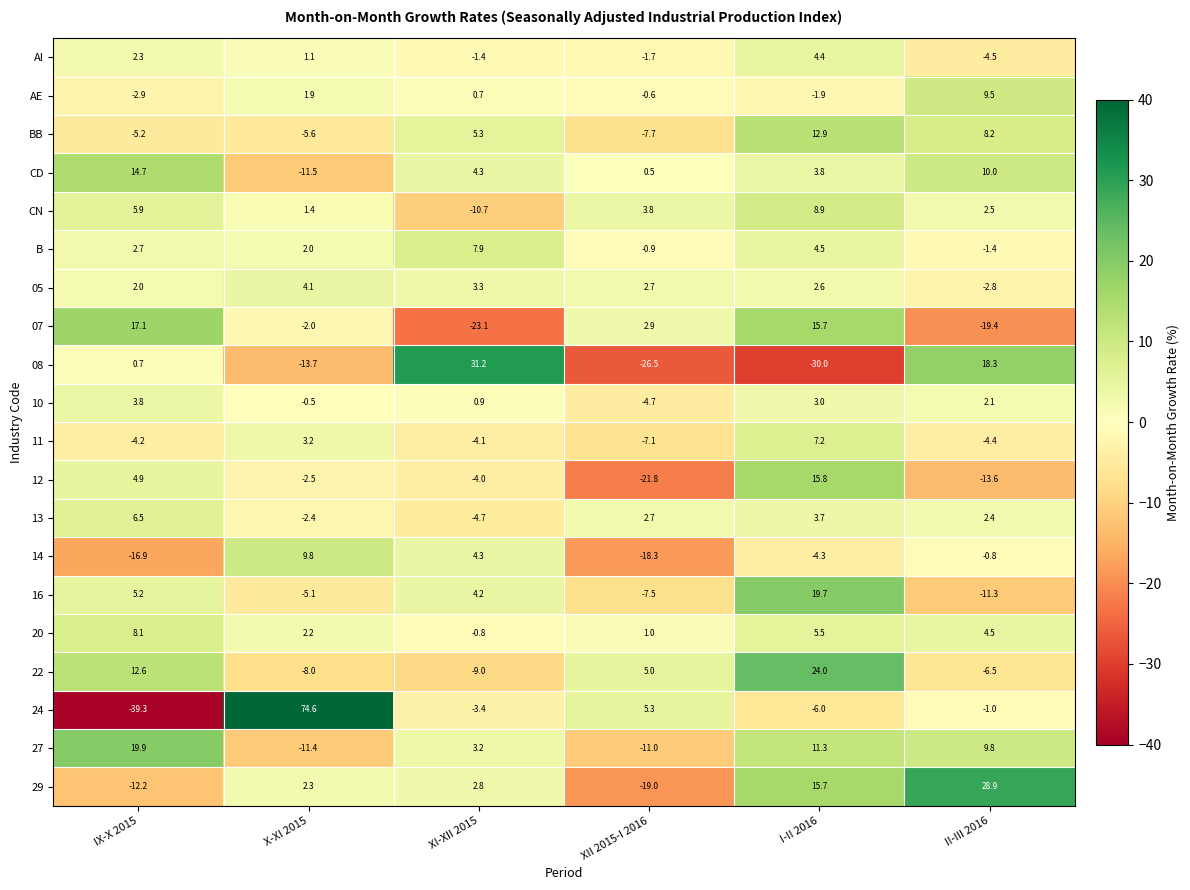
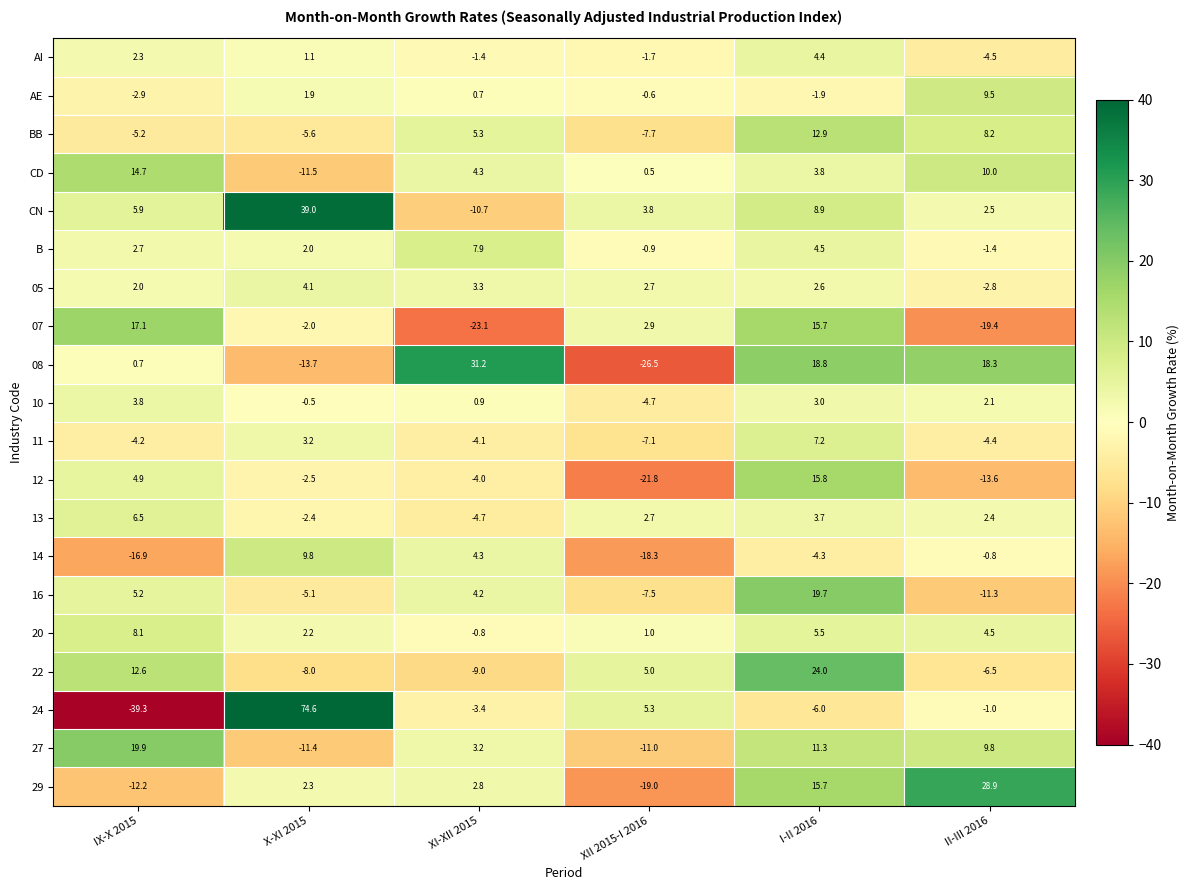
  {
    "AI": {
      "IX-X 2015": 2.3,
      "X-XI 2015": 1.1,
      "XI-XII 2015": -1.4,
      "XII 2015-I 2016": -1.7,
      "I-II 2016": 4.4,
      "II-III 2016": -4.5
    },
    "AE": {
      "IX-X 2015": -2.9,
      "X-XI 2015": 1.9,
      "XI-XII 2015": 0.7,
      "XII 2015-I 2016": -0.6,
      "I-II 2016": -1.9,
      "II-III 2016": 9.5
    },
    "BB": {
      "IX-X 2015": -5.2,
      "X-XI 2015": -5.6,
      "XI-XII 2015": 5.3,
      "XII 2015-I 2016": -7.7,
      "I-II 2016": 12.9,
      "II-III 2016": 8.2
    },
    "CD": {
      "IX-X 2015": 14.7,
      "X-XI 2015": -11.5,
      "XI-XII 2015": 4.3,
      "XII 2015-I 2016": 0.5,
      "I-II 2016": 3.8,
      "II-III 2016": 10.0
    },
    "CN": {
      "IX-X 2015": 5.9,
-     "X-XI 2015": 1.4,
+     "X-XI 2015": 39.0,
      "XI-XII 2015": -10.7,
      "XII 2015-I 2016": 3.8,
      "I-II 2016": 8.9,
      "II-III 2016": 2.5
    },
    "B": {
      "IX-X 2015": 2.7,
      "X-XI 2015": 2.0,
      "XI-XII 2015": 7.9,
      "XII 2015-I 2016": -0.9,
      "I-II 2016": 4.5,
      "II-III 2016": -1.4
    },
    "05": {
      "IX-X 2015": 2.0,
      "X-XI 2015": 4.1,
      "XI-XII 2015": 3.3,
      "XII 2015-I 2016": 2.7,
      "I-II 2016": 2.6,
      "II-III 2016": -2.8
    },
    "07": {
      "IX-X 2015": 17.1,
      "X-XI 2015": -2.0,
      "XI-XII 2015": -23.1,
      "XII 2015-I 2016": 2.9,
      "I-II 2016": 15.7,
      "II-III 2016": -19.4
    },
    "08": {
      "IX-X 2015": 0.7,
      "X-XI 2015": -13.7,
      "XI-XII 2015": 31.2,
      "XII 2015-I 2016": -26.5,
-     "I-II 2016": -30.0,
+     "I-II 2016": 18.8,
      "II-III 2016": 18.3
    },
    "10": {
      "IX-X 2015": 3.8,
      "X-XI 2015": -0.5,
      "XI-XII 2015": 0.9,
      "XII 2015-I 2016": -4.7,
      "I-II 2016": 3.0,
      "II-III 2016": 2.1
    },
    "11": {
      "IX-X 2015": -4.2,
      "X-XI 2015": 3.2,
      "XI-XII 2015": -4.1,
      "XII 2015-I 2016": -7.1,
      "I-II 2016": 7.2,
      "II-III 2016": -4.4
    },
    "12": {
      "IX-X 2015": 4.9,
      "X-XI 2015": -2.5,
      "XI-XII 2015": -4.0,
      "XII 2015-I 2016": -21.8,
      "I-II 2016": 15.8,
      "II-III 2016": -13.6
    },
    "13": {
      "IX-X 2015": 6.5,
      "X-XI 2015": -2.4,
      "XI-XII 2015": -4.7,
      "XII 2015-I 2016": 2.7,
      "I-II 2016": 3.7,
      "II-III 2016": 2.4
    },
    "14": {
      "IX-X 2015": -16.9,
      "X-XI 2015": 9.8,
      "XI-XII 2015": 4.3,
      "XII 2015-I 2016": -18.3,
      "I-II 2016": -4.3,
      "II-III 2016": -0.8
    },
    "16": {
      "IX-X 2015": 5.2,
      "X-XI 2015": -5.1,
      "XI-XII 2015": 4.2,
      "XII 2015-I 2016": -7.5,
      "I-II 2016": 19.7,
      "II-III 2016": -11.3
    },
    "20": {
      "IX-X 2015": 8.1,
      "X-XI 2015": 2.2,
      "XI-XII 2015": -0.8,
      "XII 2015-I 2016": 1.0,
      "I-II 2016": 5.5,
      "II-III 2016": 4.5
    },
    "22": {
      "IX-X 2015": 12.6,
      "X-XI 2015": -8.0,
      "XI-XII 2015": -9.0,
      "XII 2015-I 2016": 5.0,
      "I-II 2016": 24.0,
      "II-III 2016": -6.5
    },
    "24": {
      "IX-X 2015": -39.3,
      "X-XI 2015": 74.6,
      "XI-XII 2015": -3.4,
      "XII 2015-I 2016": 5.3,
      "I-II 2016": -6.0,
      "II-III 2016": -1.0
    },
    "27": {
      "IX-X 2015": 19.9,
      "X-XI 2015": -11.4,
      "XI-XII 2015": 3.2,
      "XII 2015-I 2016": -11.0,
      "I-II 2016": 11.3,
      "II-III 2016": 9.8
    },
    "29": {
      "IX-X 2015": -12.2,
      "X-XI 2015": 2.3,
      "XI-XII 2015": 2.8,
      "XII 2015-I 2016": -19.0,
      "I-II 2016": 15.7,
      "II-III 2016": 28.9
    }
  }
